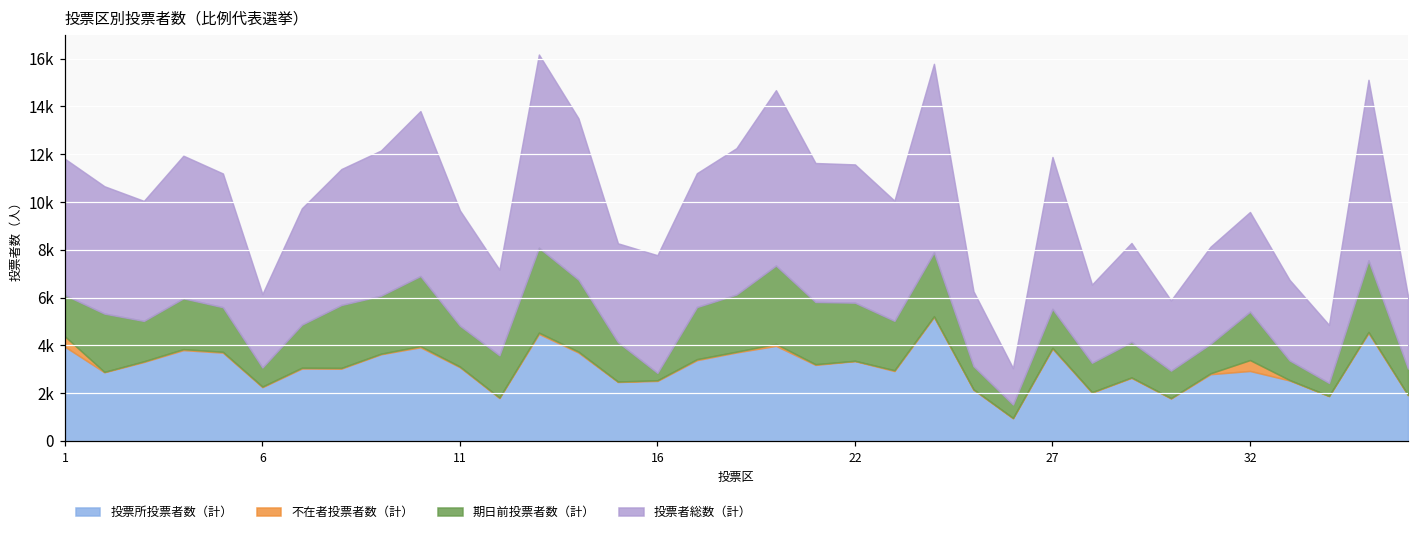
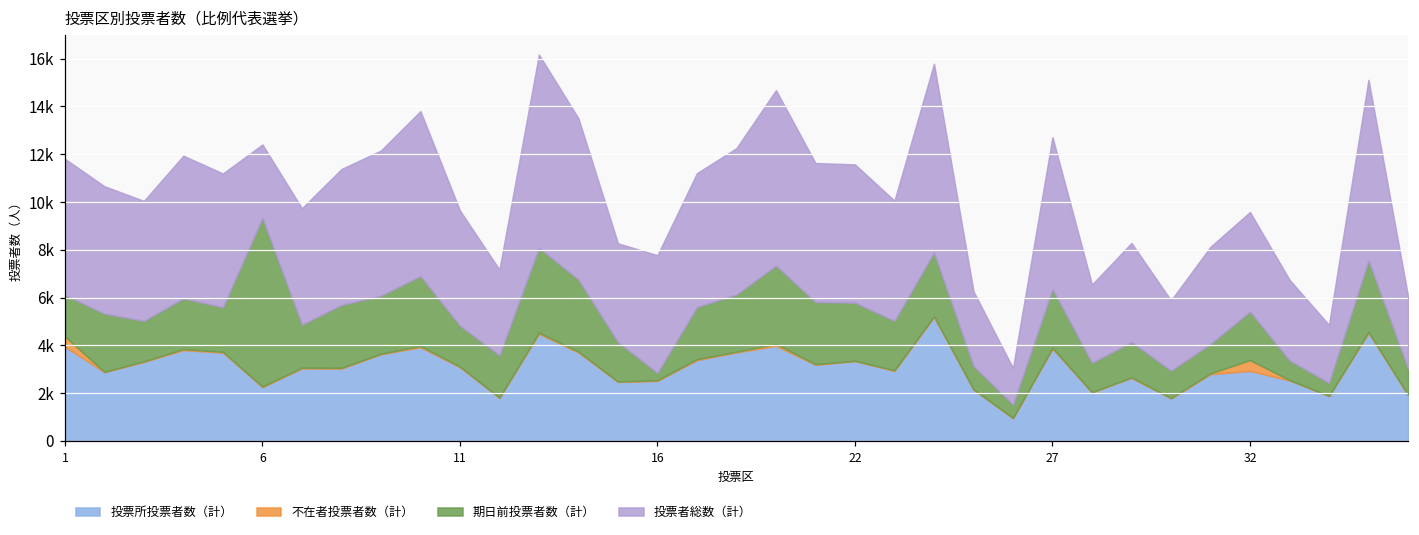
  {
    "不在者投票者数（計）": {
      "1": 400,
      "32": 500
    },
    "期日前投票者数（計）": {
      "1": 1700,
-     "6": 800,
+     "6": 7100,
      "11": 1700,
      "16": 300,
      "22": 2400,
-     "27": 1600,
+     "27": 2500,
      "32": 2000
    }
  }
